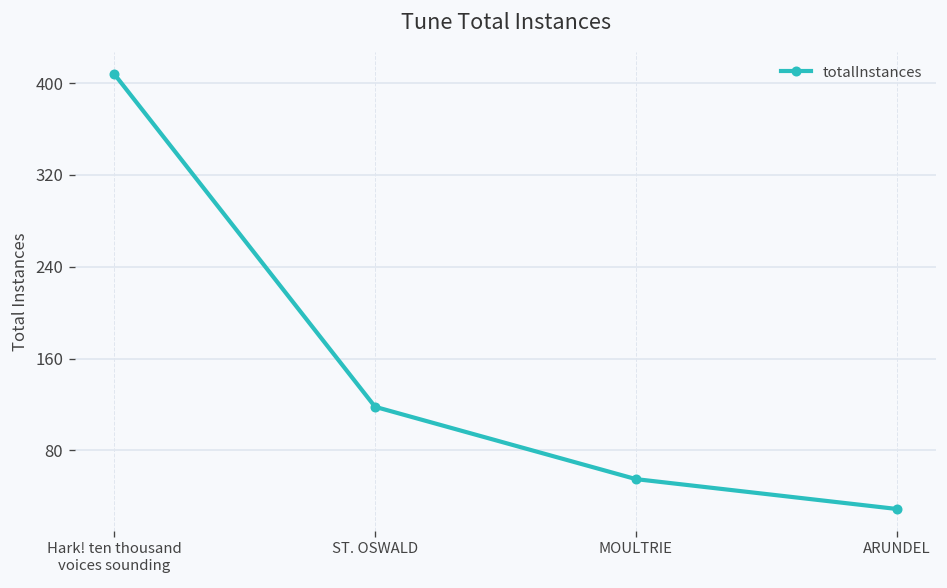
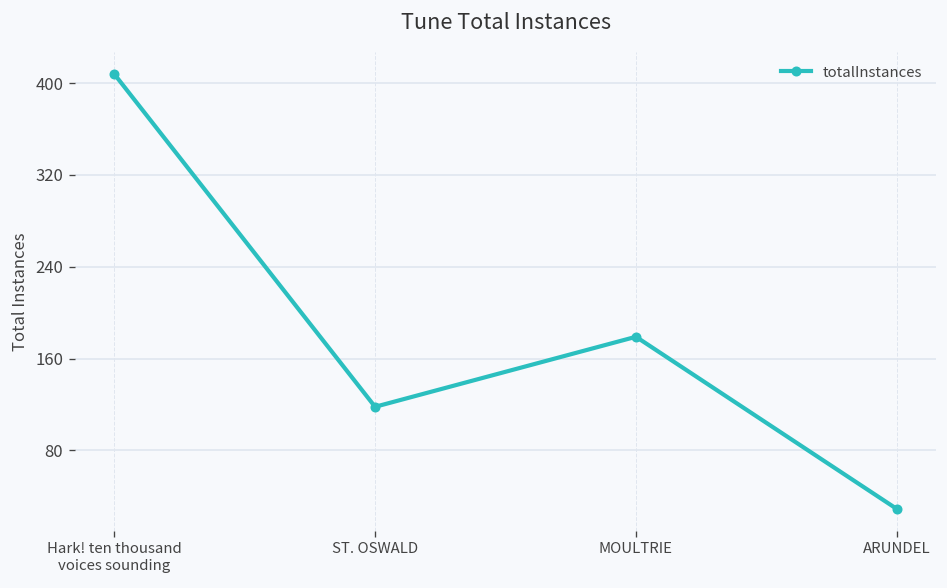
  {
    "Hark! ten thousand voices sounding": 410,
    "ST. OSWALD": 120,
-   "MOULTRIE": 60,
+   "MOULTRIE": 180,
    "ARUNDEL": 30
  }
